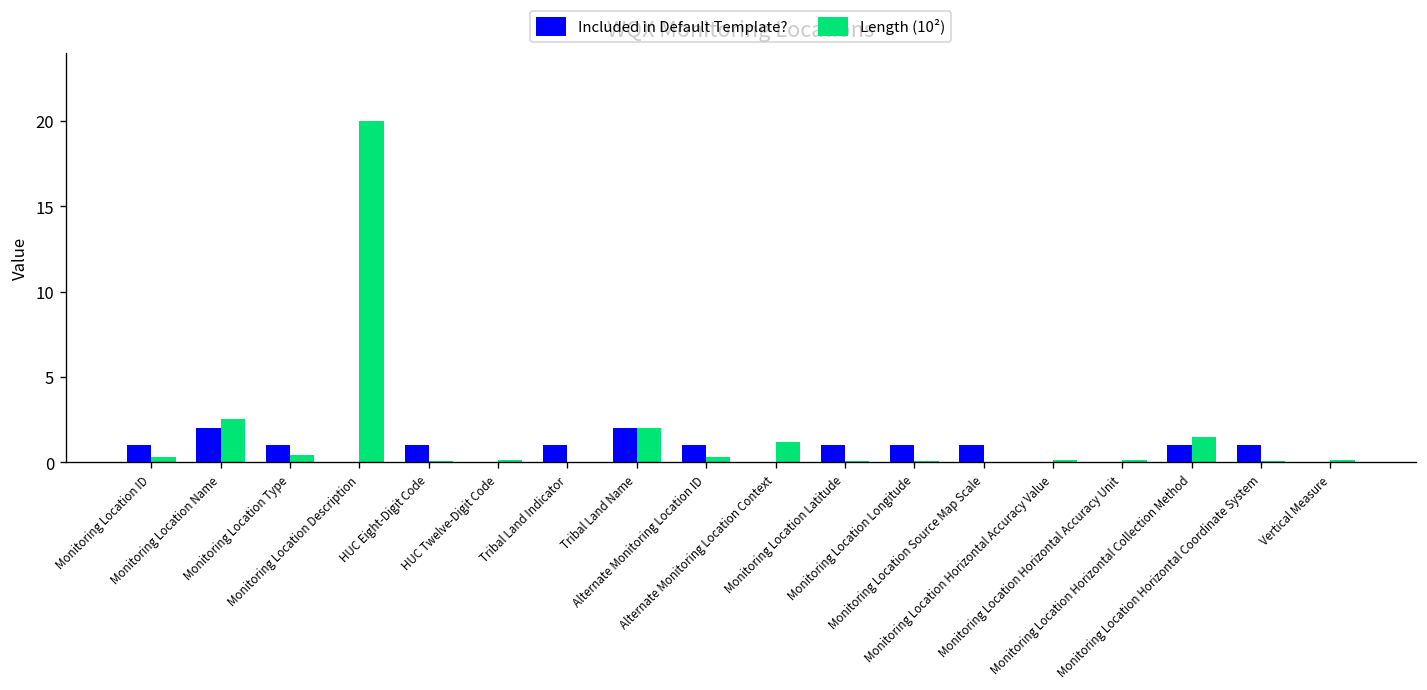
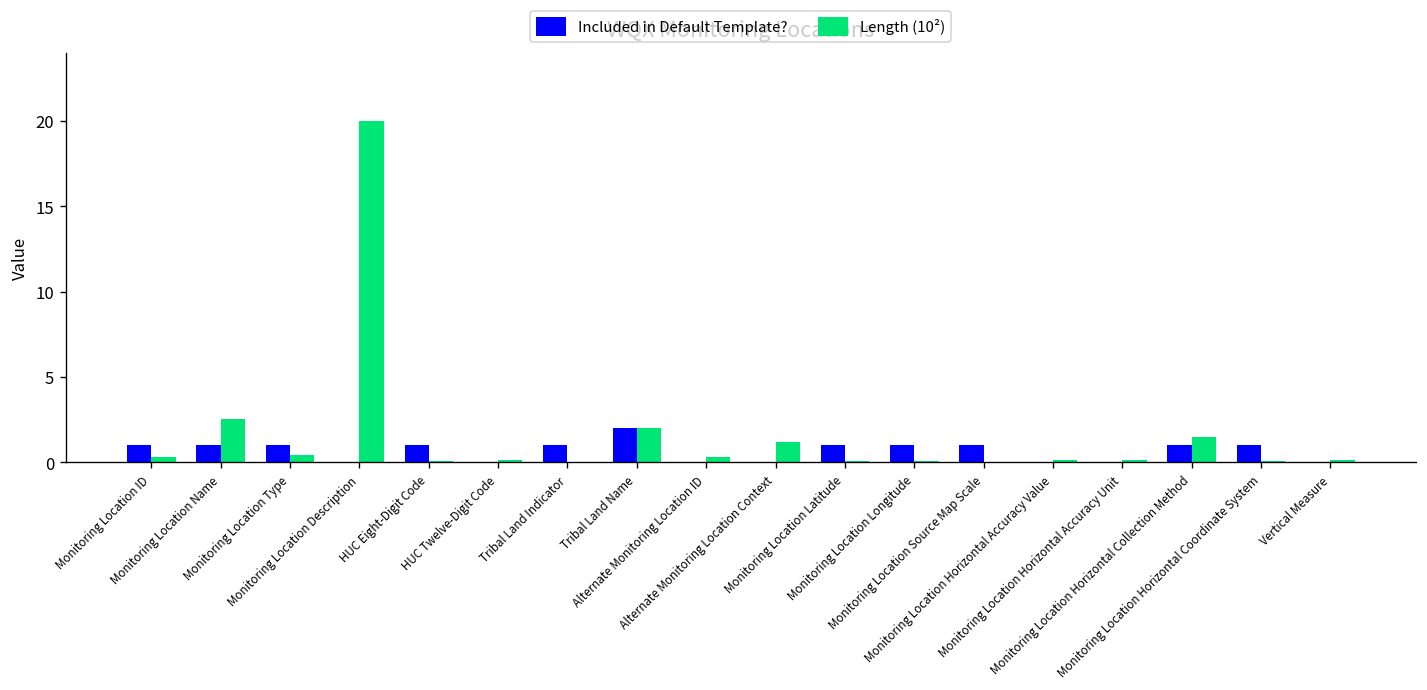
  {
    "Included in Default Template?": {
      "Monitoring Location ID": 1,
-     "Monitoring Location Name": 2,
+     "Monitoring Location Name": 1,
      "Monitoring Location Type": 1,
      "Monitoring Location Description": 0,
      "HUC Eight-Digit Code": 1,
      "HUC Twelve-Digit Code": 0,
      "Tribal Land Indicator": 1,
      "Tribal Land Name": 2,
-     "Alternate Monitoring Location ID": 1,
+     "Alternate Monitoring Location ID": 0,
      "Alternate Monitoring Location Context": 0,
      "Monitoring Location Latitude": 1,
      "Monitoring Location Longitude": 1,
      "Monitoring Location Source Map Scale": 1,
      "Monitoring Location Horizontal Accuracy Value": 0,
      "Monitoring Location Horizontal Accuracy Unit": 0,
      "Monitoring Location Horizontal Collection Method": 1,
      "Monitoring Location Horizontal Coordinate System": 1,
      "Vertical Measure": 0
    },
    "Length (10²)": {
      "Monitoring Location ID": 0.4,
      "Monitoring Location Name": 2.6,
      "Monitoring Location Type": 0.5,
      "Monitoring Location Description": 20,
      "Tribal Land Indicator": 0,
      "Tribal Land Name": 2,
      "Alternate Monitoring Location ID": 0.4,
      "Alternate Monitoring Location Context": 1.2,
      "Monitoring Location Source Map Scale": 0,
      "Monitoring Location Horizontal Collection Method": 1.5
    }
  }
